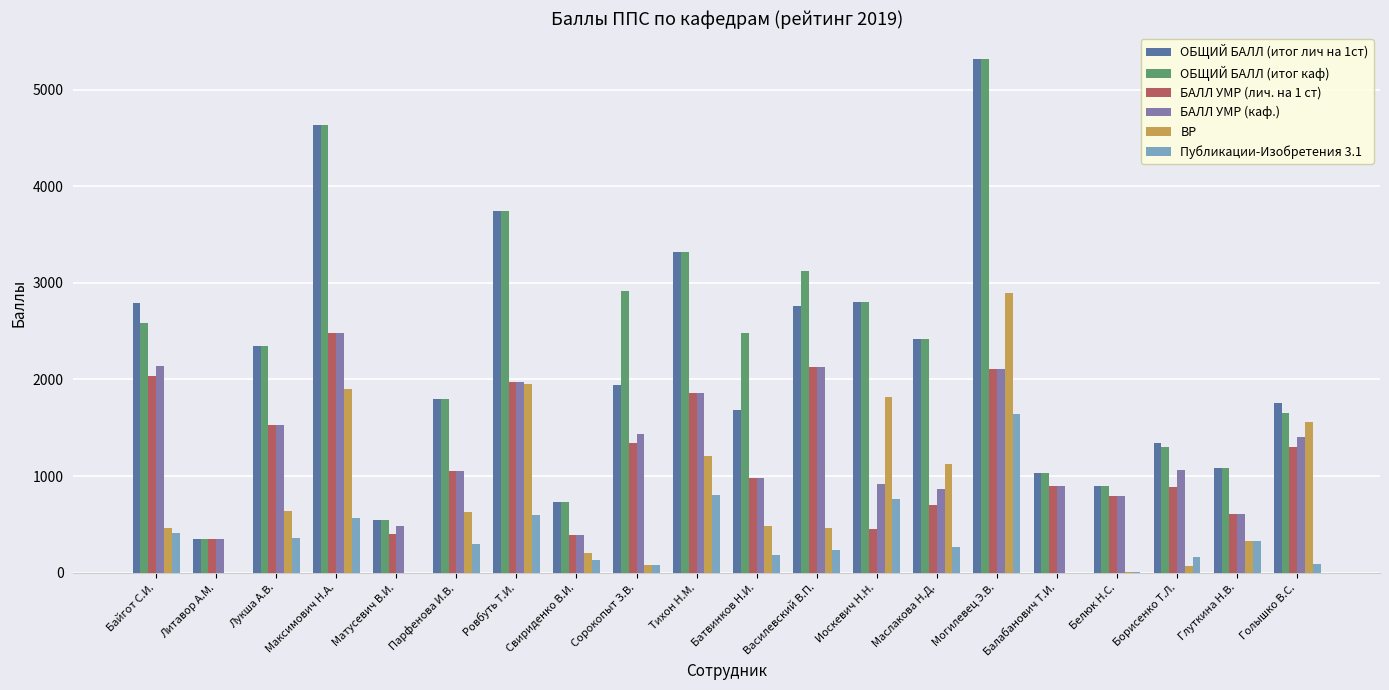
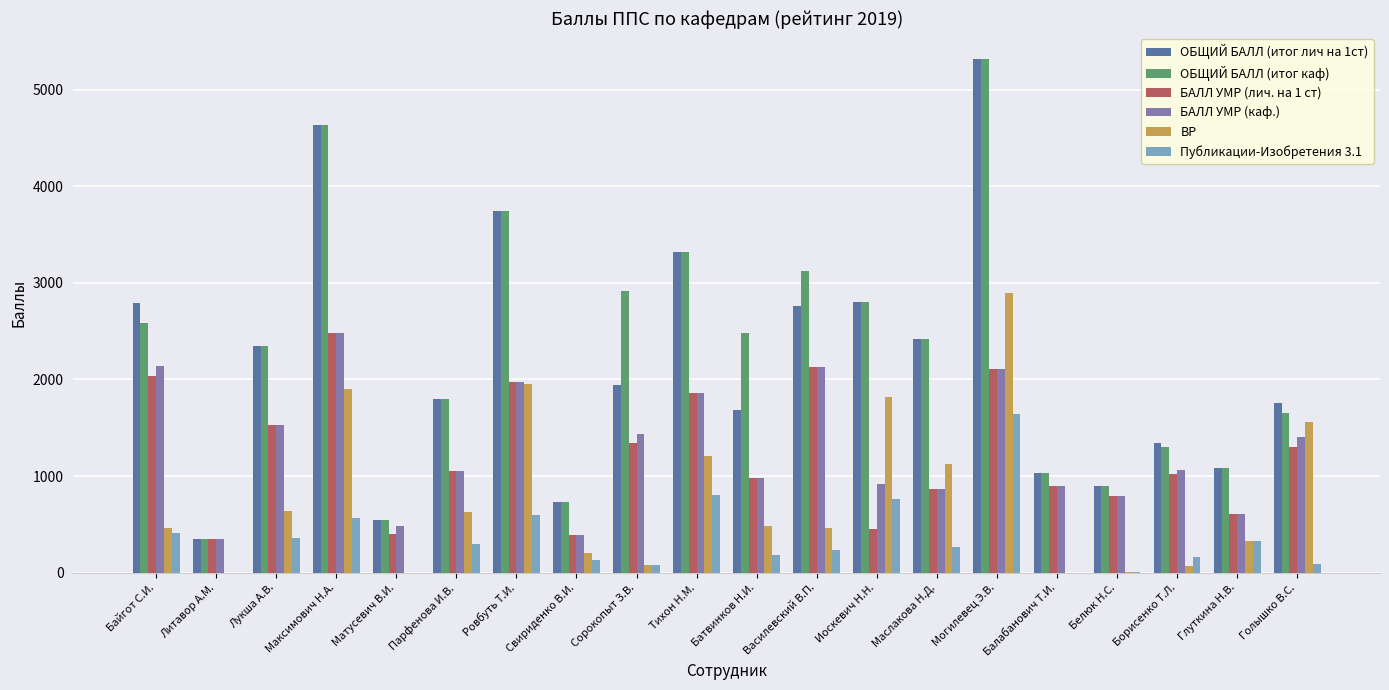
  {
    "ОБЩИЙ БАЛЛ (итог каф)": {
      "Байгот С.И.": 2600,
      "Литавор А.М.": 400,
      "Лукша А.В.": 2300,
      "Максимович Н.А.": 4600,
      "Матусевич В.И.": 500,
      "Парфенова И.В.": 1800,
      "Ровбуть Т.И.": 3700,
      "Свириденко В.И.": 700,
      "Сорокопыт З.В.": 2900,
      "Тихон Н.М.": 3300,
      "Батвинков Н.И.": 2500,
      "Василевский В.П.": 3100,
      "Иоскевич Н.Н.": 2800,
      "Маслакова Н.Д.": 2400,
      "Могилевец Э.В.": 5300,
      "Балабанович Т.И.": 1000,
      "Белюк Н.С.": 900,
      "Борисенко Т.Л.": 1300,
      "Глуткина Н.В.": 1100,
      "Голышко В.С.": 1700
    },
    "БАЛЛ УМР (лич. на 1 ст)": {
      "Байгот С.И.": 2000,
      "Литавор А.М.": 400,
      "Лукша А.В.": 1500,
      "Максимович Н.А.": 2500,
      "Матусевич В.И.": 400,
      "Парфенова И.В.": 1100,
      "Ровбуть Т.И.": 2000,
      "Свириденко В.И.": 400,
      "Сорокопыт З.В.": 1300,
      "Тихон Н.М.": 1900,
      "Батвинков Н.И.": 1000,
      "Василевский В.П.": 2100,
      "Иоскевич Н.Н.": 500,
-     "Маслакова Н.Д.": 700,
+     "Маслакова Н.Д.": 900,
      "Могилевец Э.В.": 2100,
      "Балабанович Т.И.": 900,
      "Белюк Н.С.": 800,
-     "Борисенко Т.Л.": 900,
+     "Борисенко Т.Л.": 1000,
      "Глуткина Н.В.": 600,
      "Голышко В.С.": 1300
    },
    "ВР": {
      "Байгот С.И.": 500,
      "Литавор А.М.": 0,
      "Лукша А.В.": 600,
      "Максимович Н.А.": 1900,
      "Матусевич В.И.": 0,
      "Парфенова И.В.": 600,
      "Ровбуть Т.И.": 1900,
      "Свириденко В.И.": 200,
      "Сорокопыт З.В.": 100,
      "Тихон Н.М.": 1200,
      "Батвинков Н.И.": 500,
      "Василевский В.П.": 500,
      "Иоскевич Н.Н.": 1800,
      "Маслакова Н.Д.": 1100,
      "Могилевец Э.В.": 2900,
      "Балабанович Т.И.": 0,
      "Борисенко Т.Л.": 100,
      "Глуткина Н.В.": 300,
      "Голышко В.С.": 1600
    }
  }
